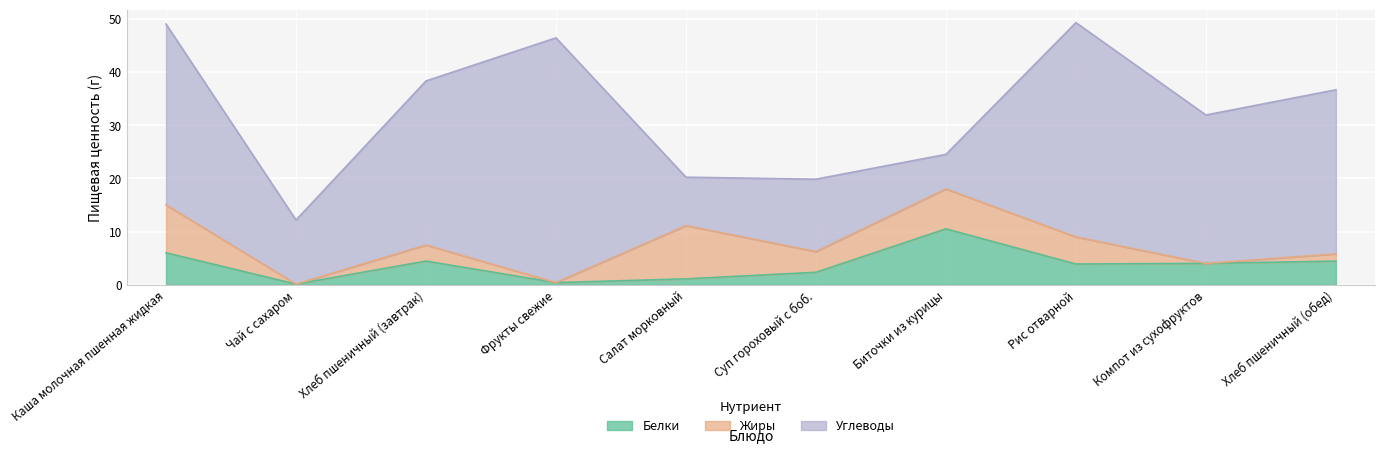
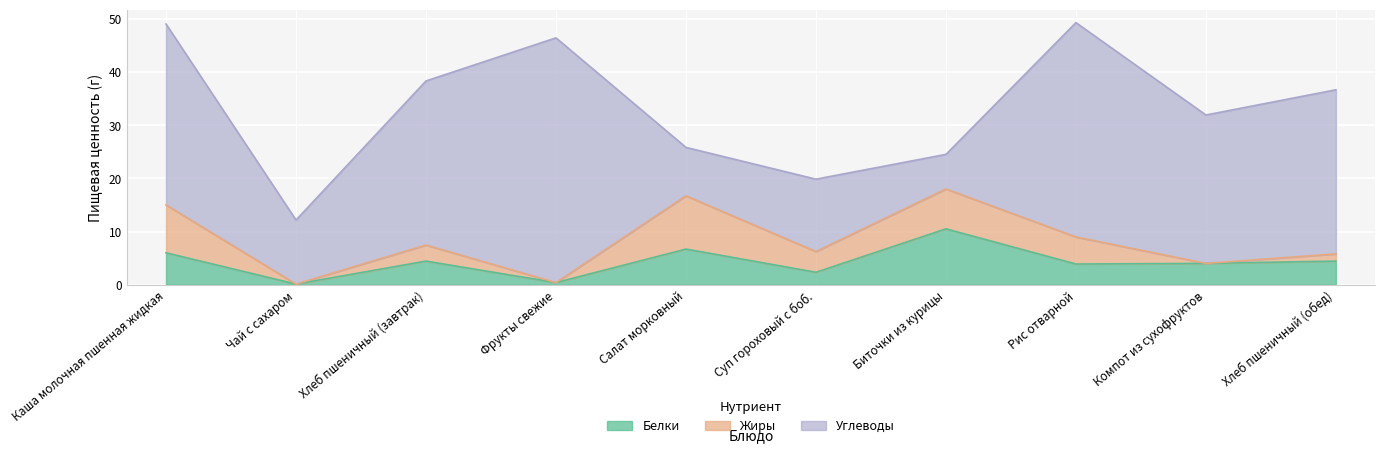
  {
    "Белки": {
      "Каша молочная пшенная жидкая": 6,
      "Хлеб пшеничный (завтрак)": 4,
-     "Салат морковный": 1,
+     "Салат морковный": 7,
      "Суп гороховый с боб.": 2,
      "Биточки из курицы": 11,
      "Рис отварной": 4,
      "Хлеб пшеничный (обед)": 4
    },
    "Жиры": {
      "Каша молочная пшенная жидкая": 9,
      "Хлеб пшеничный (завтрак)": 3,
      "Салат морковный": 10,
      "Суп гороховый с боб.": 4,
      "Биточки из курицы": 8,
      "Рис отварной": 5,
      "Хлеб пшеничный (обед)": 1
    },
    "Углеводы": {
      "Каша молочная пшенная жидкая": 34,
      "Чай с сахаром": 12,
      "Хлеб пшеничный (завтрак)": 31,
      "Фрукты свежие": 46,
      "Салат морковный": 9,
      "Суп гороховый с боб.": 14,
      "Биточки из курицы": 7,
      "Рис отварной": 40,
      "Компот из сухофруктов": 28,
      "Хлеб пшеничный (обед)": 31
    }
  }
